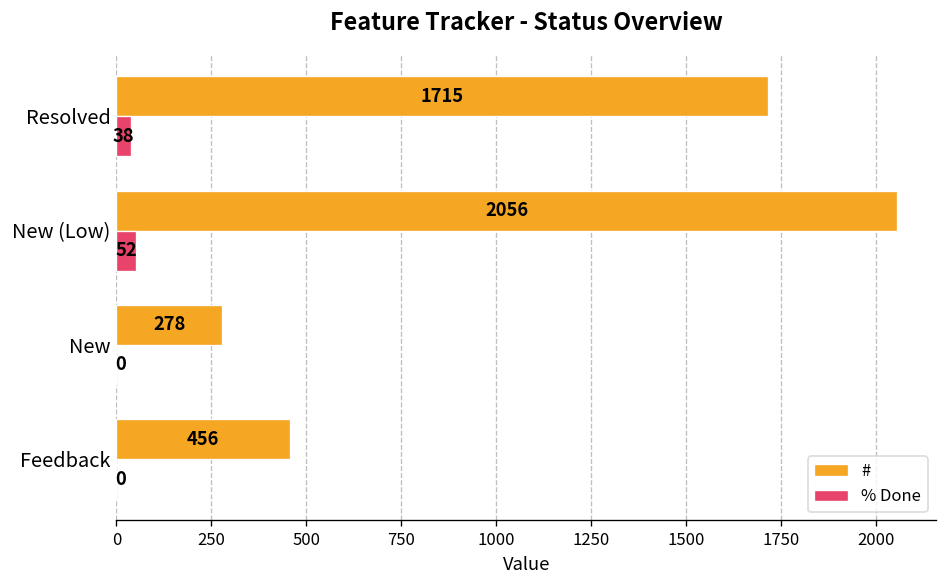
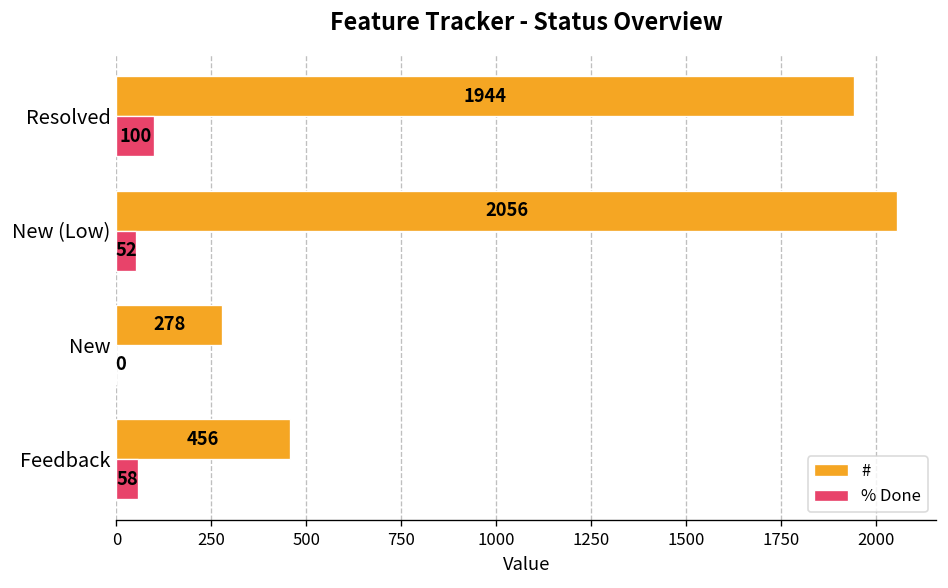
  {
    "#": {
-     "Resolved": 1715,
+     "Resolved": 1944,
      "New (Low)": 2056,
      "New": 278,
      "Feedback": 456
    },
    "% Done": {
-     "Resolved": 38,
+     "Resolved": 100,
      "New (Low)": 52,
      "New": 0,
-     "Feedback": 0
+     "Feedback": 58
    }
  }
